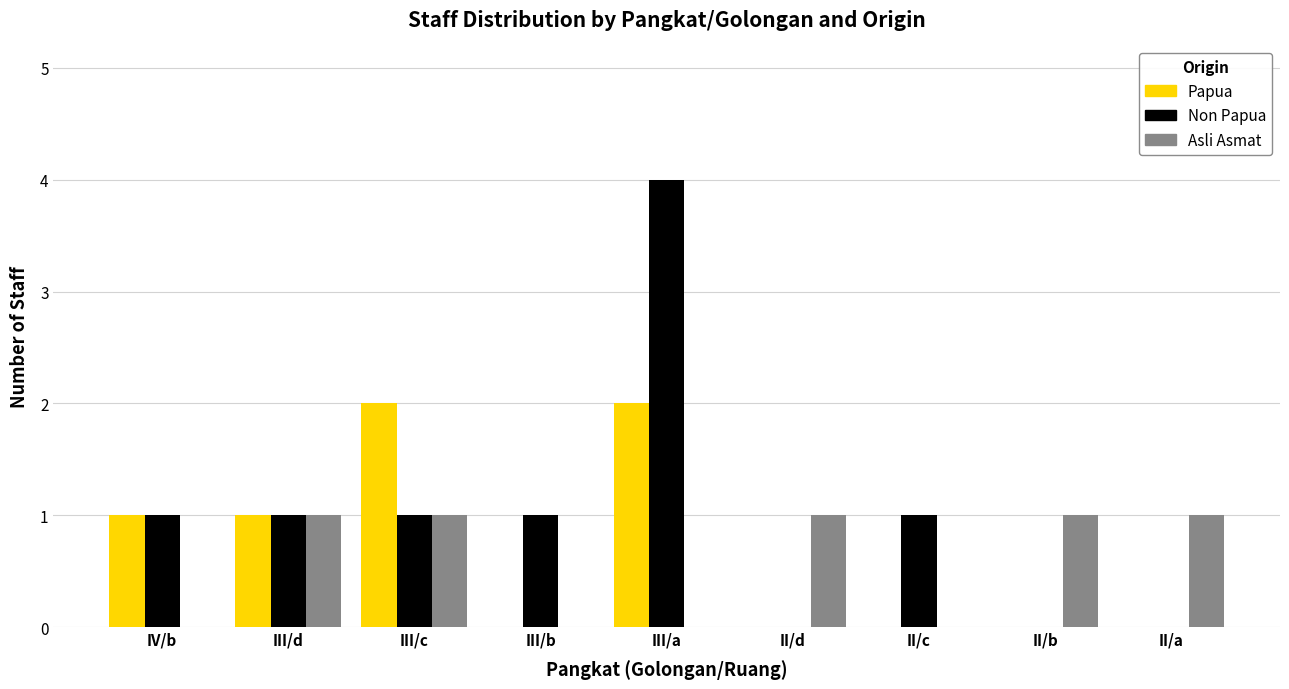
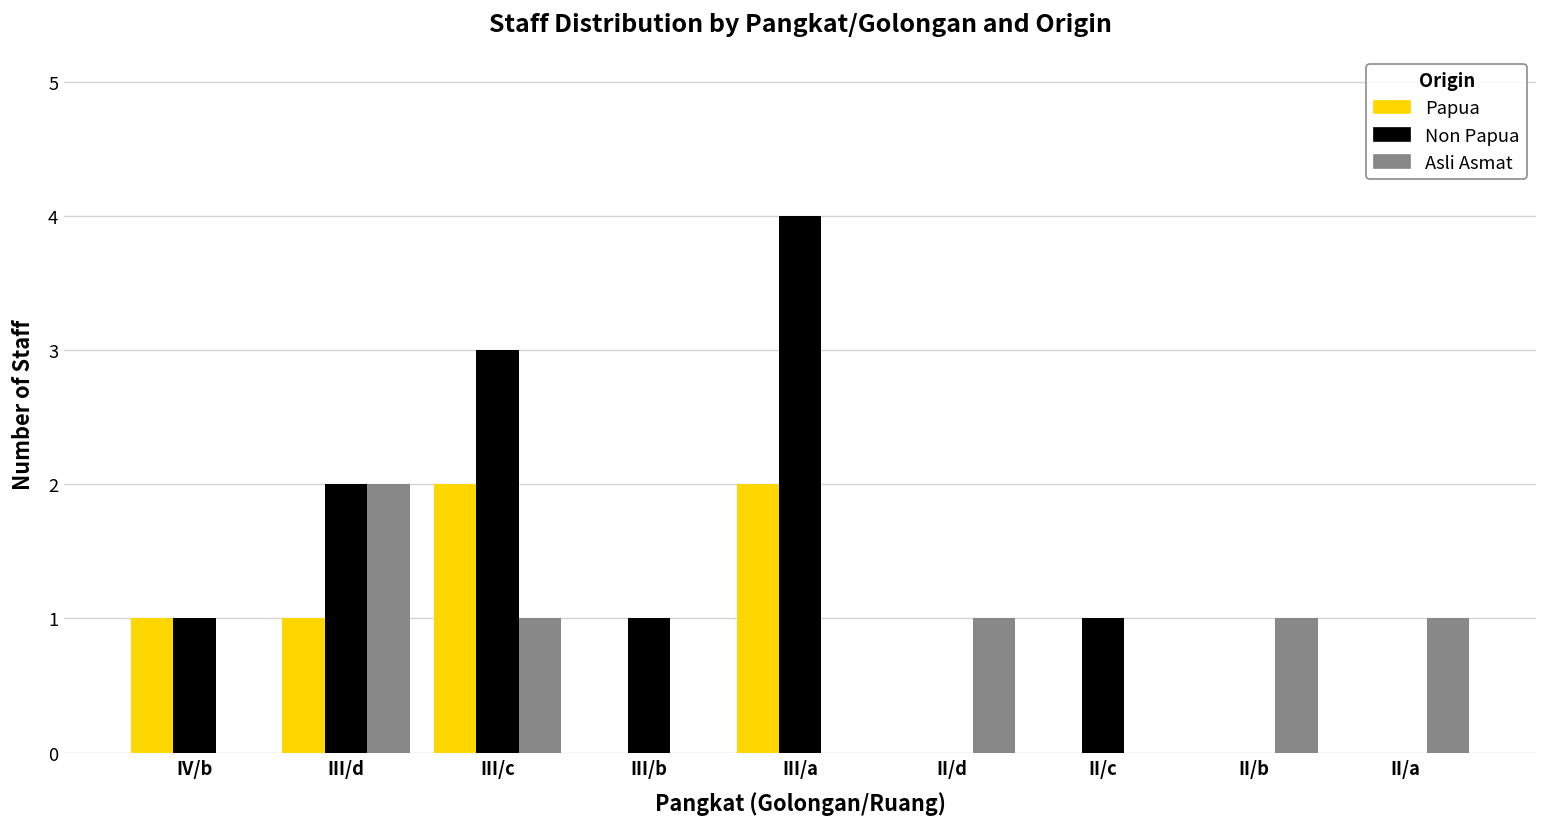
  {
    "Papua": {
      "IV/b": 1,
      "III/d": 1,
      "III/c": 2,
      "III/b": 0,
      "III/a": 2,
      "II/d": 0,
      "II/c": 0,
      "II/b": 0,
      "II/a": 0
    },
    "Non Papua": {
      "IV/b": 1,
-     "III/d": 1,
-     "III/c": 1,
+     "III/d": 2,
+     "III/c": 3,
      "III/b": 1,
      "III/a": 4,
      "II/d": 0,
      "II/c": 1,
      "II/b": 0,
      "II/a": 0
    },
    "Asli Asmat": {
      "IV/b": 0,
-     "III/d": 1,
+     "III/d": 2,
      "III/c": 1,
      "III/b": 0,
      "III/a": 0,
      "II/d": 1,
      "II/c": 0,
      "II/b": 1,
      "II/a": 1
    }
  }
